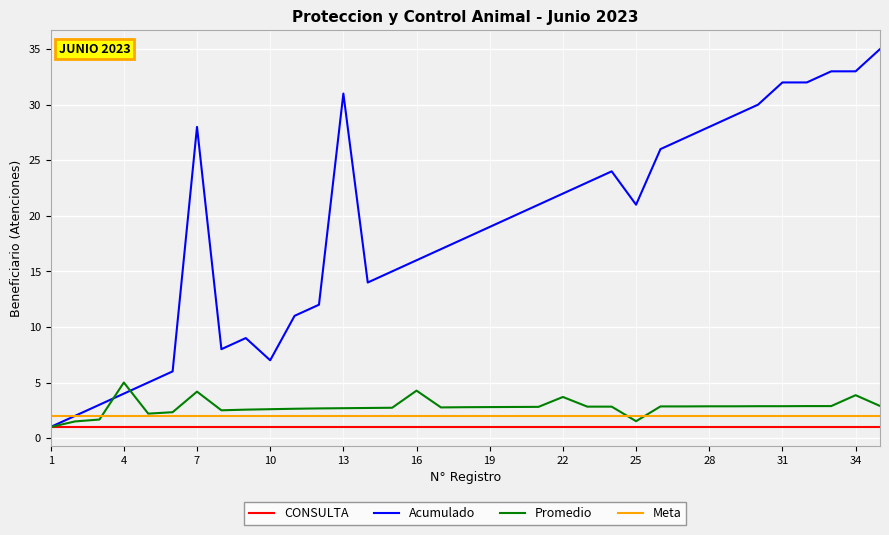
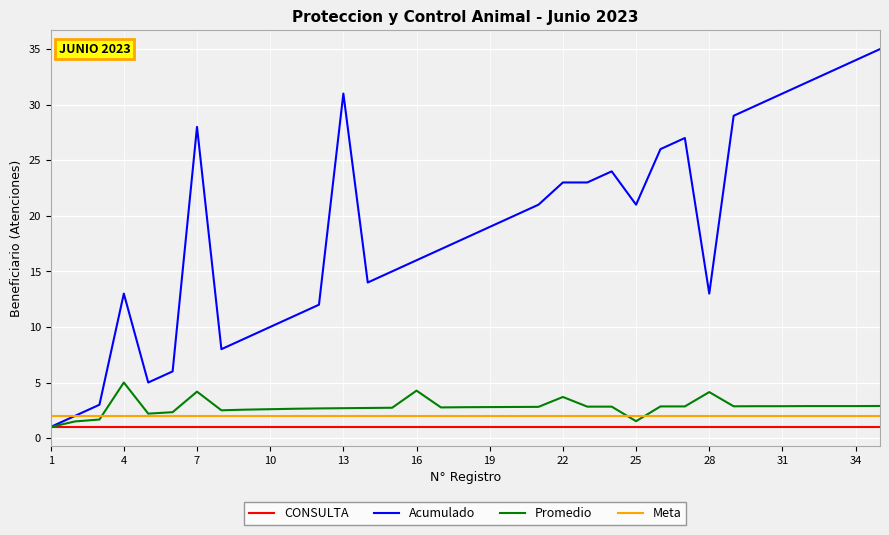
  {
    "CONSULTA": {
      "4": 1.0,
      "7": 1.0,
      "10": 1.0,
      "13": 1.0,
      "16": 1.0,
      "19": 1.0,
      "22": 1.0,
      "25": 1.0,
      "28": 1.0,
      "31": 1.0,
      "34": 1.0
    },
    "Acumulado": {
-     "4": 4,
+     "4": 13,
      "7": 28,
-     "10": 7,
+     "10": 10,
      "13": 31,
      "16": 16,
      "19": 19,
-     "22": 22,
+     "22": 23,
      "25": 21,
-     "28": 28,
-     "31": 32,
-     "34": 33
+     "28": 13,
+     "31": 31,
+     "34": 34
    },
    "Promedio": {
      "4": 5.0,
      "7": 4.2,
      "10": 2.6,
      "13": 2.7,
      "16": 4.3,
      "19": 2.8,
      "22": 3.7,
      "25": 1.5,
-     "28": 2.9,
+     "28": 4.1,
      "31": 2.9,
-     "34": 3.9
+     "34": 2.9
    },
    "Meta": {
      "1": 2.0,
      "4": 2.0,
      "7": 2.0,
      "10": 2.0,
      "13": 2.0,
      "16": 2.0,
      "19": 2.0,
      "22": 2.0,
      "25": 2.0,
      "28": 2.0,
      "31": 2.0,
      "34": 2.0
    }
  }
